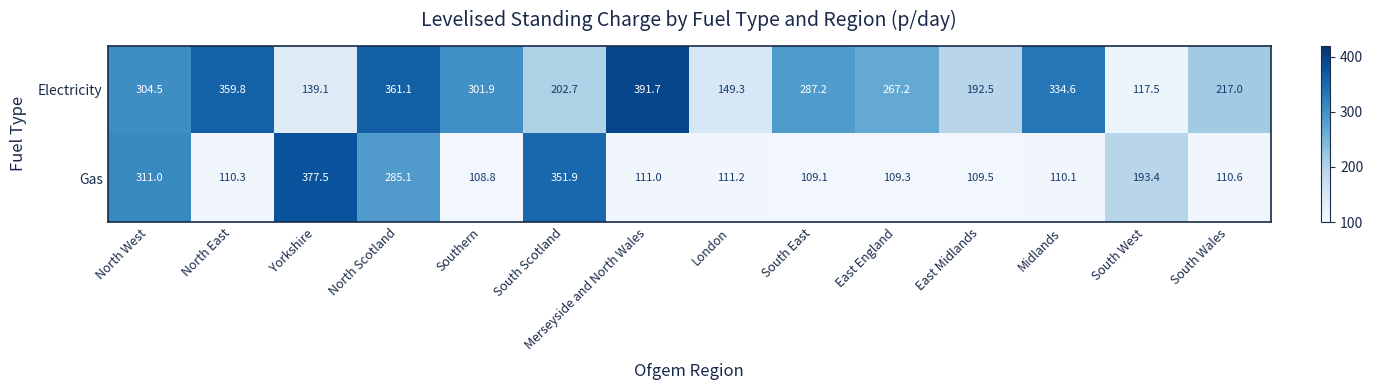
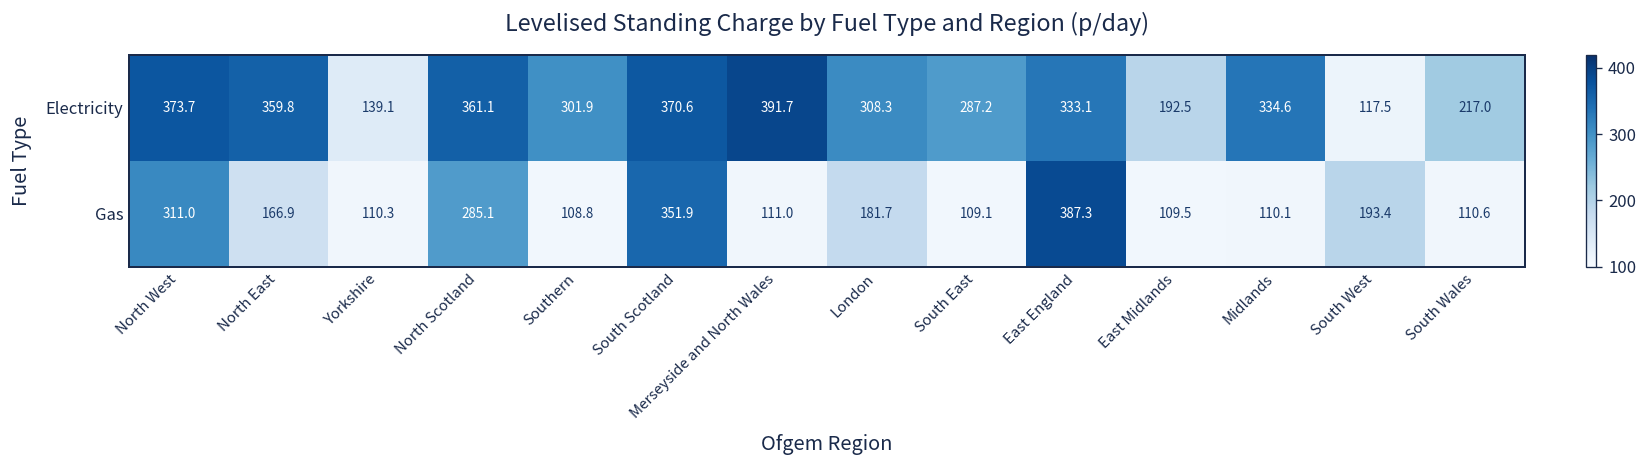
  {
    "Electricity": {
-     "North West": 304.5,
+     "North West": 373.7,
      "North East": 359.8,
      "Yorkshire": 139.1,
      "North Scotland": 361.1,
      "Southern": 301.9,
-     "South Scotland": 202.7,
+     "South Scotland": 370.6,
      "Merseyside and North Wales": 391.7,
-     "London": 149.3,
+     "London": 308.3,
      "South East": 287.2,
-     "East England": 267.2,
+     "East England": 333.1,
      "East Midlands": 192.5,
      "Midlands": 334.6,
      "South West": 117.5,
      "South Wales": 217.0
    },
    "Gas": {
      "North West": 311.0,
-     "North East": 110.3,
-     "Yorkshire": 377.5,
+     "North East": 166.9,
+     "Yorkshire": 110.3,
      "North Scotland": 285.1,
      "Southern": 108.8,
      "South Scotland": 351.9,
      "Merseyside and North Wales": 111.0,
-     "London": 111.2,
+     "London": 181.7,
      "South East": 109.1,
-     "East England": 109.3,
+     "East England": 387.3,
      "East Midlands": 109.5,
      "Midlands": 110.1,
      "South West": 193.4,
      "South Wales": 110.6
    }
  }
